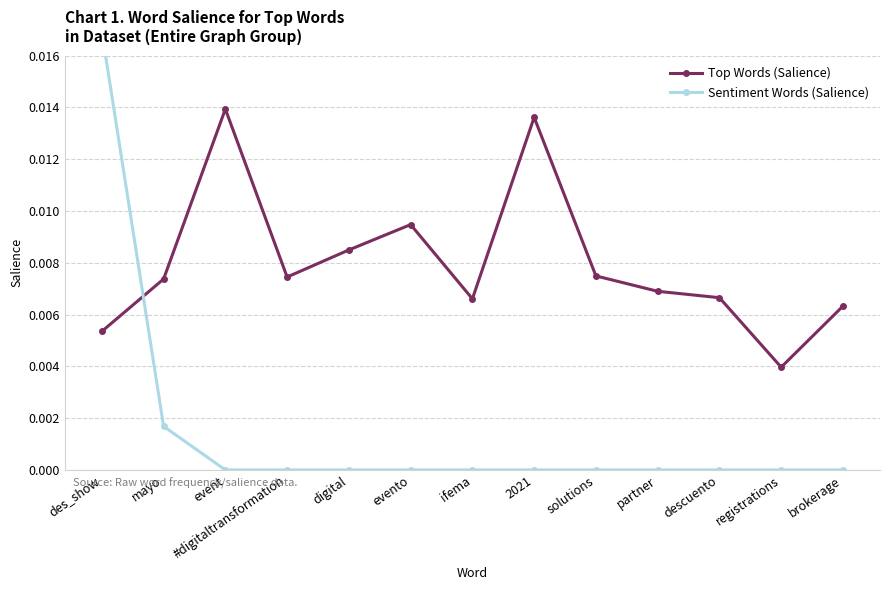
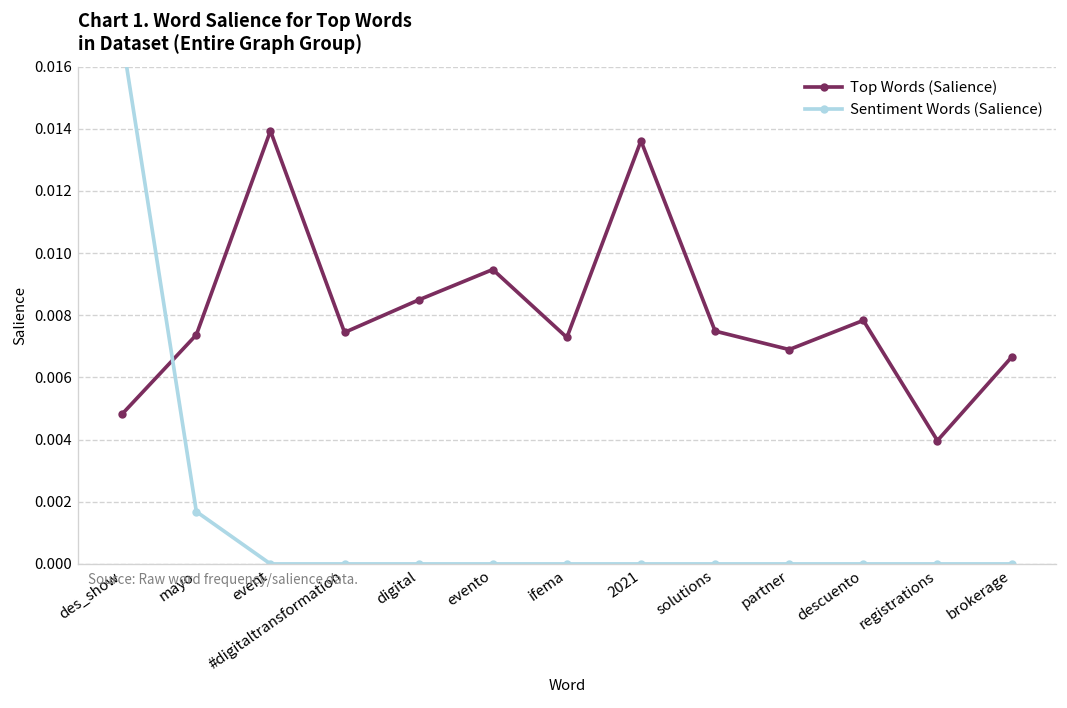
  {
    "Top Words (Salience)": {
-     "des_show": 0.0053,
+     "des_show": 0.0048,
      "mayo": 0.0074,
      "event": 0.0139,
      "#digitaltransformation": 0.0074,
      "digital": 0.0085,
      "evento": 0.0095,
-     "ifema": 0.0066,
+     "ifema": 0.0073,
      "2021": 0.0136,
      "solutions": 0.0075,
      "partner": 0.0069,
-     "descuento": 0.0067,
+     "descuento": 0.0078,
      "registrations": 0.0040,
-     "brokerage": 0.0063
+     "brokerage": 0.0067
    },
    "Sentiment Words (Salience)": {
      "mayo": 0.0017,
      "event": 0.0000,
      "#digitaltransformation": 0.0000,
      "digital": 0.0000,
      "evento": 0.0000,
      "ifema": 0.0000,
      "2021": 0.0000,
      "solutions": 0.0000,
      "partner": 0.0000,
      "descuento": 0.0000,
      "registrations": 0.0000,
      "brokerage": 0.0000
    }
  }
